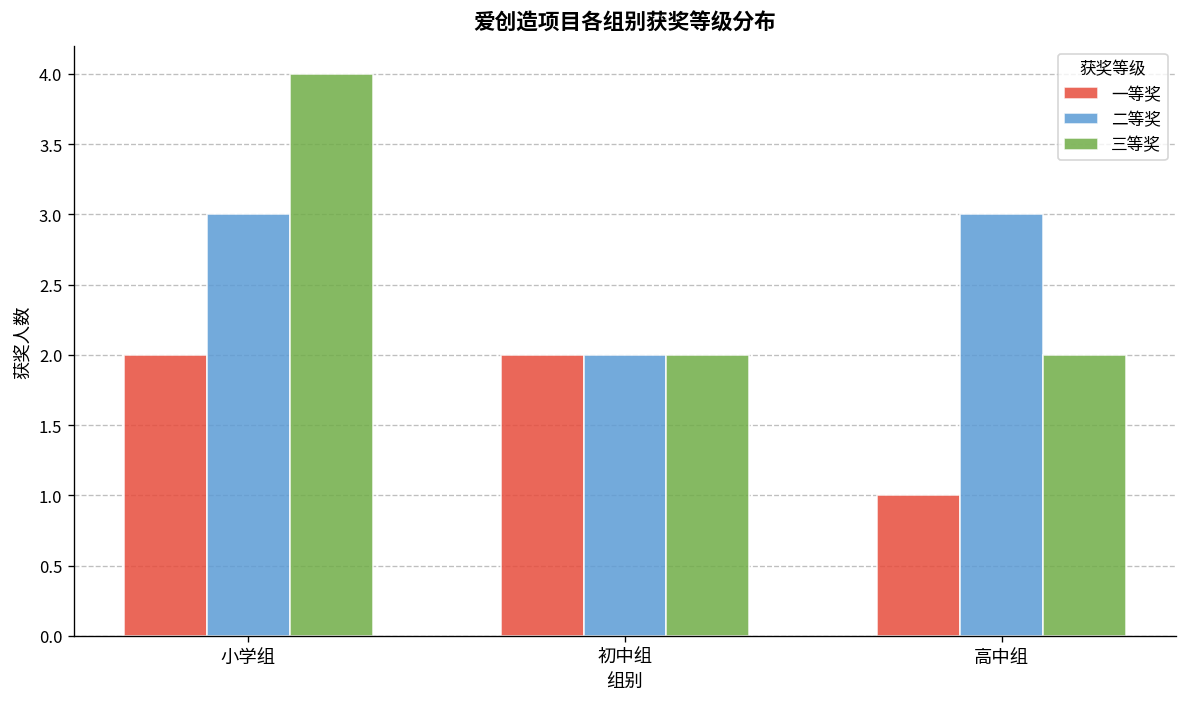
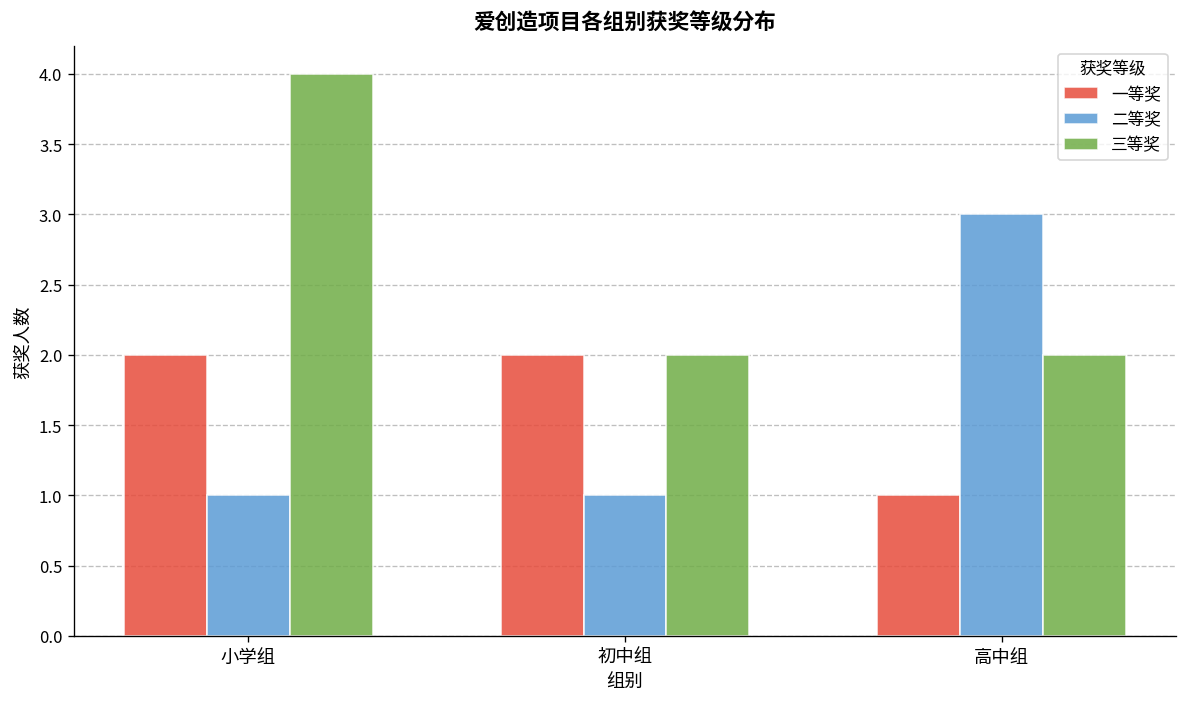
  {
    "一等奖": {
      "小学组": 2,
      "初中组": 2,
      "高中组": 1
    },
    "二等奖": {
-     "小学组": 3,
-     "初中组": 2,
+     "小学组": 1,
+     "初中组": 1,
      "高中组": 3
    },
    "三等奖": {
      "小学组": 4,
      "初中组": 2,
      "高中组": 2
    }
  }
